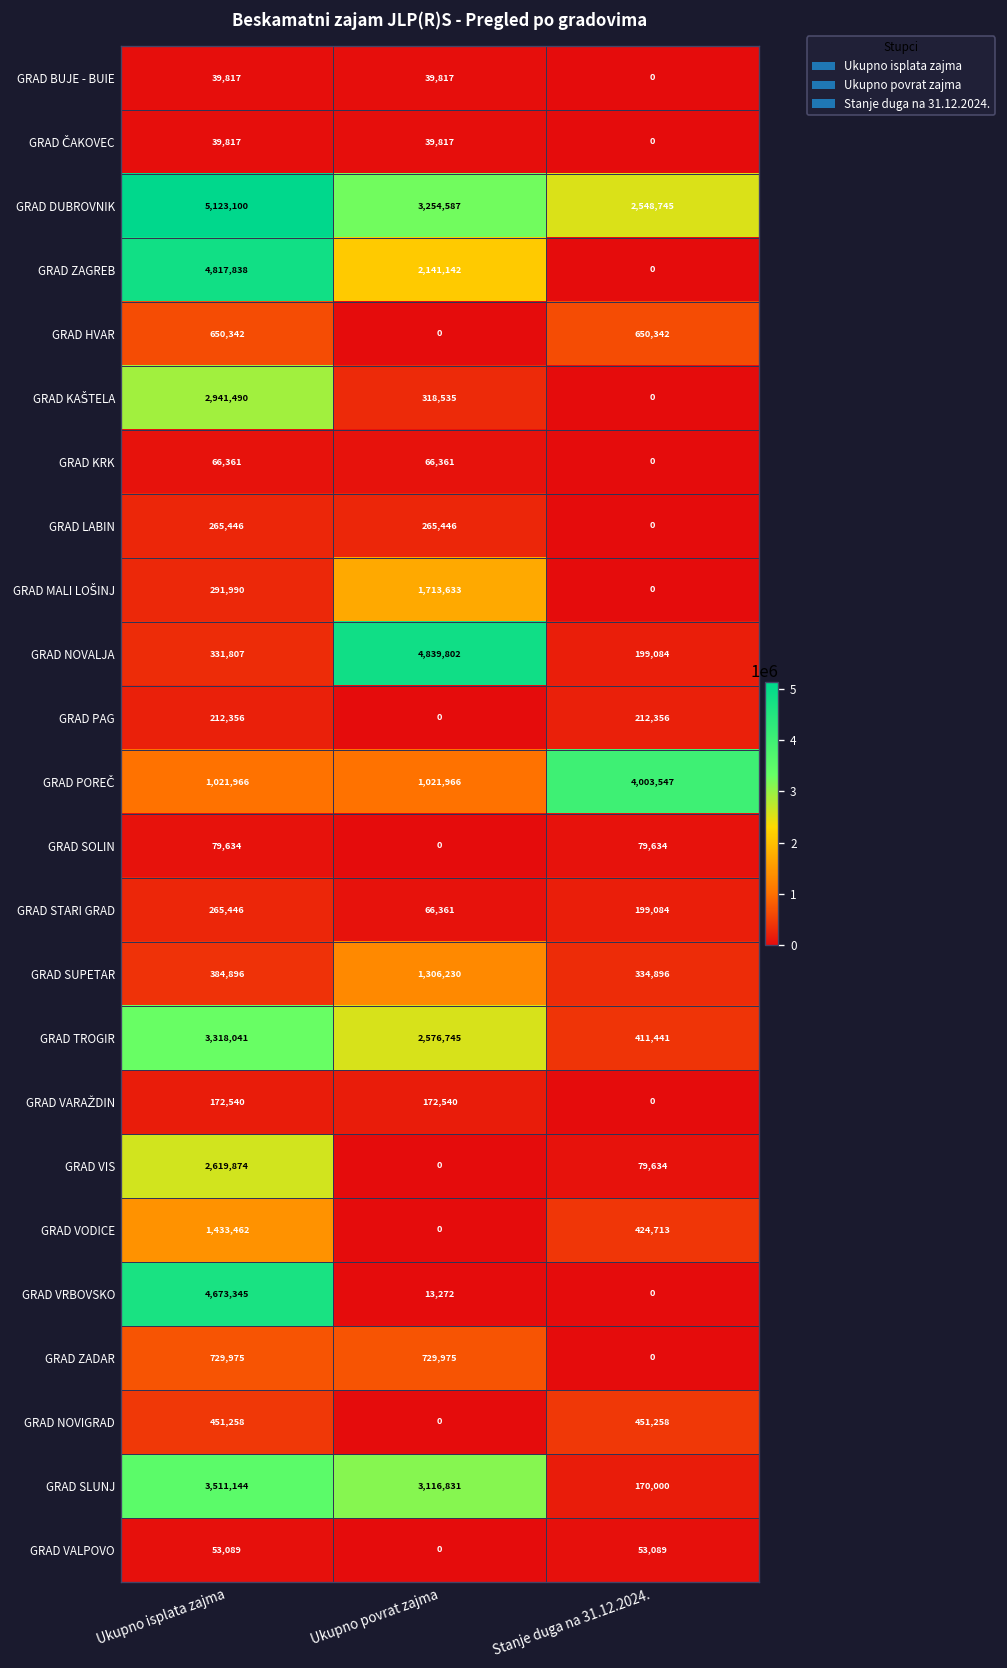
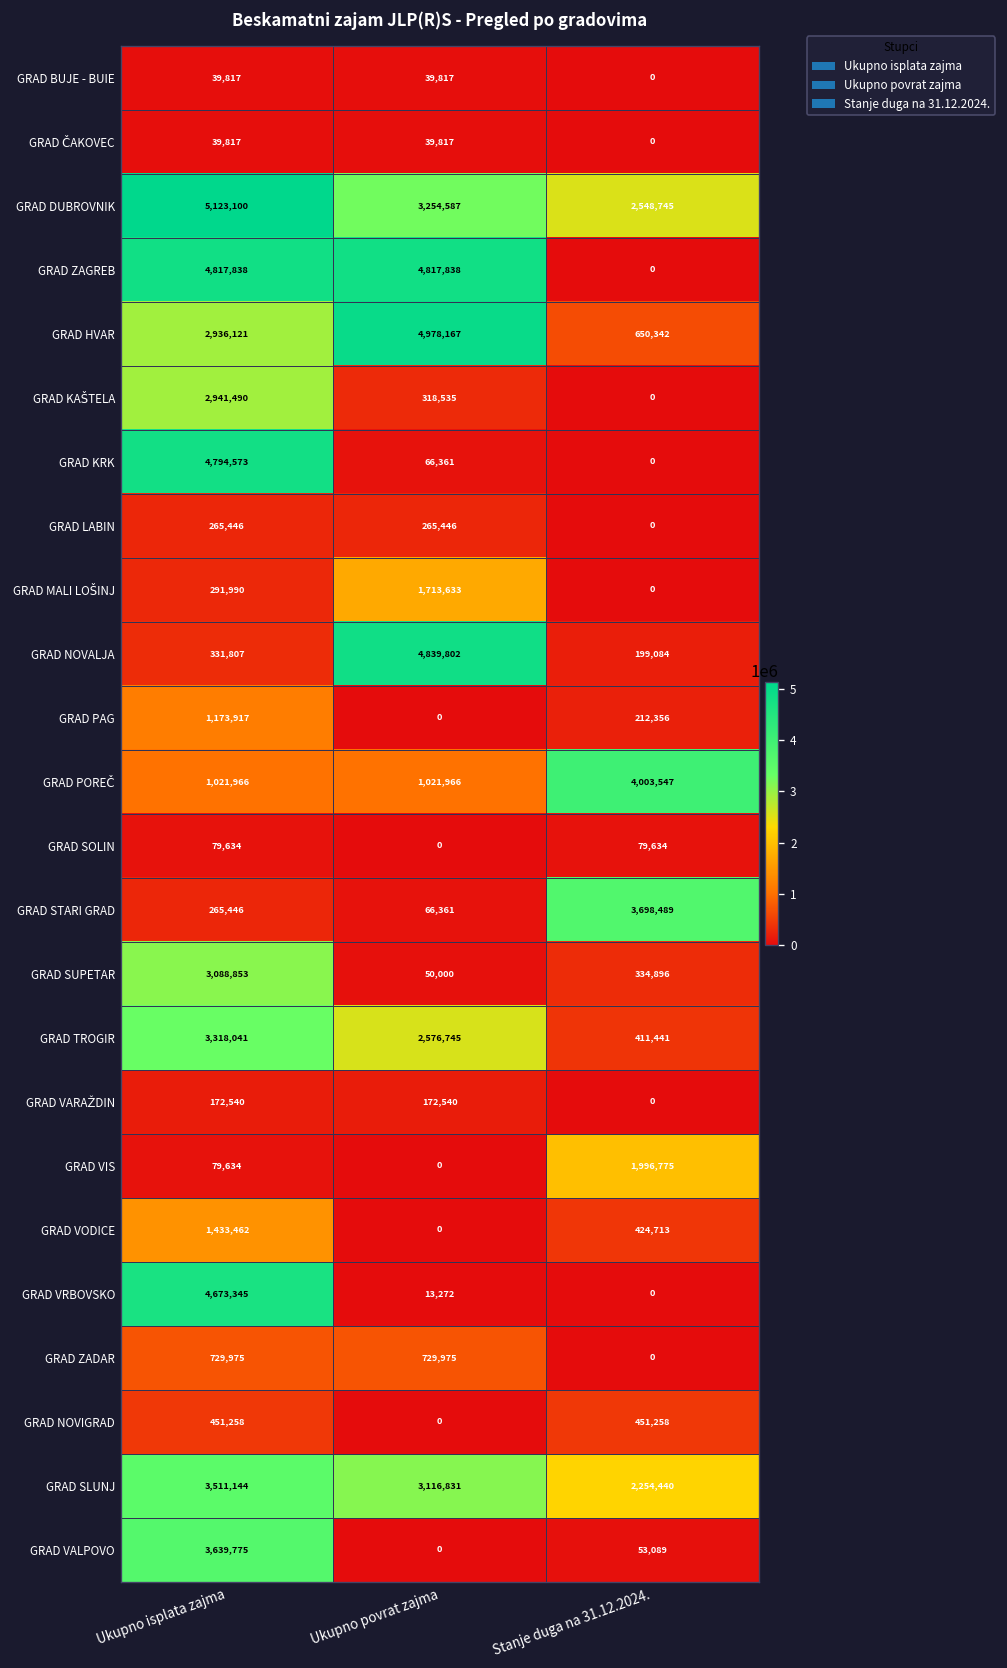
  {
    "GRAD BUJE - BUIE": {
      "Ukupno isplata zajma": "39,817",
      "Ukupno povrat zajma": "39,817",
      "Stanje duga na 31.12.2024.": "0"
    },
    "GRAD ČAKOVEC": {
      "Ukupno isplata zajma": "39,817",
      "Ukupno povrat zajma": "39,817",
      "Stanje duga na 31.12.2024.": "0"
    },
    "GRAD DUBROVNIK": {
      "Ukupno isplata zajma": "5,123,100",
      "Ukupno povrat zajma": "3,254,587",
      "Stanje duga na 31.12.2024.": "2,548,745"
    },
    "GRAD ZAGREB": {
      "Ukupno isplata zajma": "4,817,838",
-     "Ukupno povrat zajma": "2,141,142",
+     "Ukupno povrat zajma": "4,817,838",
      "Stanje duga na 31.12.2024.": "0"
    },
    "GRAD HVAR": {
-     "Ukupno isplata zajma": "650,342",
-     "Ukupno povrat zajma": "0",
+     "Ukupno isplata zajma": "2,936,121",
+     "Ukupno povrat zajma": "4,978,167",
      "Stanje duga na 31.12.2024.": "650,342"
    },
    "GRAD KAŠTELA": {
      "Ukupno isplata zajma": "2,941,490",
      "Ukupno povrat zajma": "318,535",
      "Stanje duga na 31.12.2024.": "0"
    },
    "GRAD KRK": {
-     "Ukupno isplata zajma": "66,361",
+     "Ukupno isplata zajma": "4,794,573",
      "Ukupno povrat zajma": "66,361",
      "Stanje duga na 31.12.2024.": "0"
    },
    "GRAD LABIN": {
      "Ukupno isplata zajma": "265,446",
      "Ukupno povrat zajma": "265,446",
      "Stanje duga na 31.12.2024.": "0"
    },
    "GRAD MALI LOŠINJ": {
      "Ukupno isplata zajma": "291,990",
      "Ukupno povrat zajma": "1,713,633",
      "Stanje duga na 31.12.2024.": "0"
    },
    "GRAD NOVALJA": {
      "Ukupno isplata zajma": "331,807",
      "Ukupno povrat zajma": "4,839,802",
      "Stanje duga na 31.12.2024.": "199,084"
    },
    "GRAD PAG": {
-     "Ukupno isplata zajma": "212,356",
+     "Ukupno isplata zajma": "1,173,917",
      "Ukupno povrat zajma": "0",
      "Stanje duga na 31.12.2024.": "212,356"
    },
    "GRAD POREČ": {
      "Ukupno isplata zajma": "1,021,966",
      "Ukupno povrat zajma": "1,021,966",
      "Stanje duga na 31.12.2024.": "4,003,547"
    },
    "GRAD SOLIN": {
      "Ukupno isplata zajma": "79,634",
      "Ukupno povrat zajma": "0",
      "Stanje duga na 31.12.2024.": "79,634"
    },
    "GRAD STARI GRAD": {
      "Ukupno isplata zajma": "265,446",
      "Ukupno povrat zajma": "66,361",
-     "Stanje duga na 31.12.2024.": "199,084"
+     "Stanje duga na 31.12.2024.": "3,698,489"
    },
    "GRAD SUPETAR": {
-     "Ukupno isplata zajma": "384,896",
-     "Ukupno povrat zajma": "1,306,230",
+     "Ukupno isplata zajma": "3,088,853",
+     "Ukupno povrat zajma": "50,000",
      "Stanje duga na 31.12.2024.": "334,896"
    },
    "GRAD TROGIR": {
      "Ukupno isplata zajma": "3,318,041",
      "Ukupno povrat zajma": "2,576,745",
      "Stanje duga na 31.12.2024.": "411,441"
    },
    "GRAD VARAŽDIN": {
      "Ukupno isplata zajma": "172,540",
      "Ukupno povrat zajma": "172,540",
      "Stanje duga na 31.12.2024.": "0"
    },
    "GRAD VIS": {
-     "Ukupno isplata zajma": "2,619,874",
+     "Ukupno isplata zajma": "79,634",
      "Ukupno povrat zajma": "0",
-     "Stanje duga na 31.12.2024.": "79,634"
+     "Stanje duga na 31.12.2024.": "1,996,775"
    },
    "GRAD VODICE": {
      "Ukupno isplata zajma": "1,433,462",
      "Ukupno povrat zajma": "0",
      "Stanje duga na 31.12.2024.": "424,713"
    },
    "GRAD VRBOVSKO": {
      "Ukupno isplata zajma": "4,673,345",
      "Ukupno povrat zajma": "13,272",
      "Stanje duga na 31.12.2024.": "0"
    },
    "GRAD ZADAR": {
      "Ukupno isplata zajma": "729,975",
      "Ukupno povrat zajma": "729,975",
      "Stanje duga na 31.12.2024.": "0"
    },
    "GRAD NOVIGRAD": {
      "Ukupno isplata zajma": "451,258",
      "Ukupno povrat zajma": "0",
      "Stanje duga na 31.12.2024.": "451,258"
    },
    "GRAD SLUNJ": {
      "Ukupno isplata zajma": "3,511,144",
      "Ukupno povrat zajma": "3,116,831",
-     "Stanje duga na 31.12.2024.": "170,000"
+     "Stanje duga na 31.12.2024.": "2,254,440"
    },
    "GRAD VALPOVO": {
-     "Ukupno isplata zajma": "53,089",
+     "Ukupno isplata zajma": "3,639,775",
      "Ukupno povrat zajma": "0",
      "Stanje duga na 31.12.2024.": "53,089"
    }
  }
